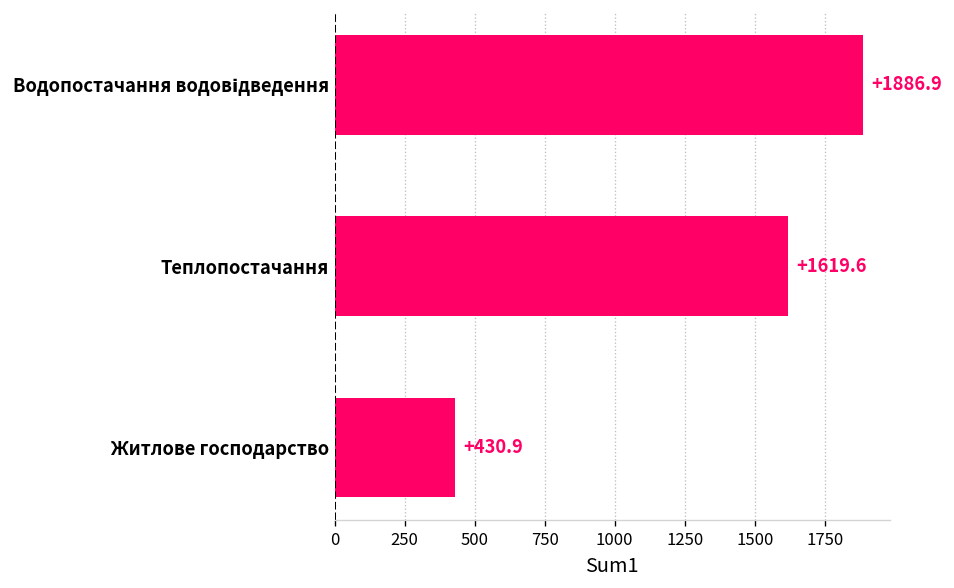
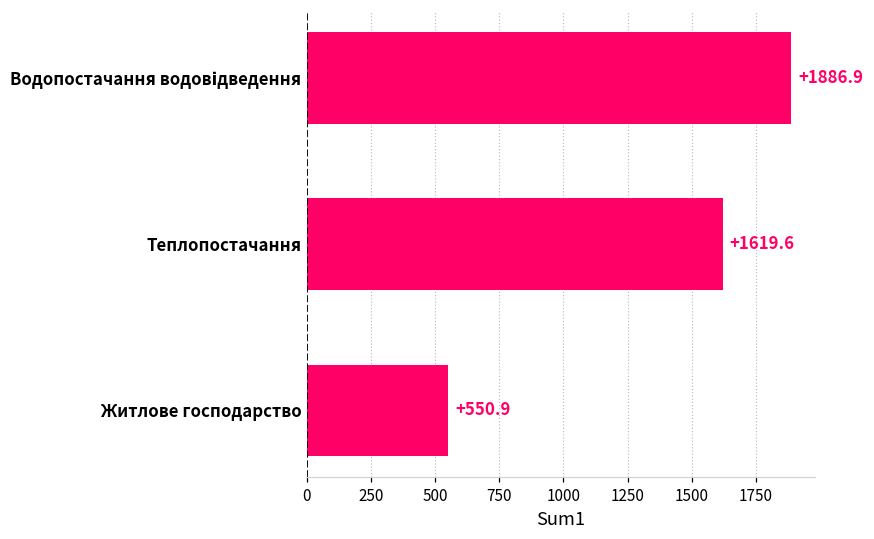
  {
    "Водопостачання водовідведення": "+1886.9",
    "Теплопостачання": "+1619.6",
-   "Житлове господарство": "+430.9"
+   "Житлове господарство": "+550.9"
  }
